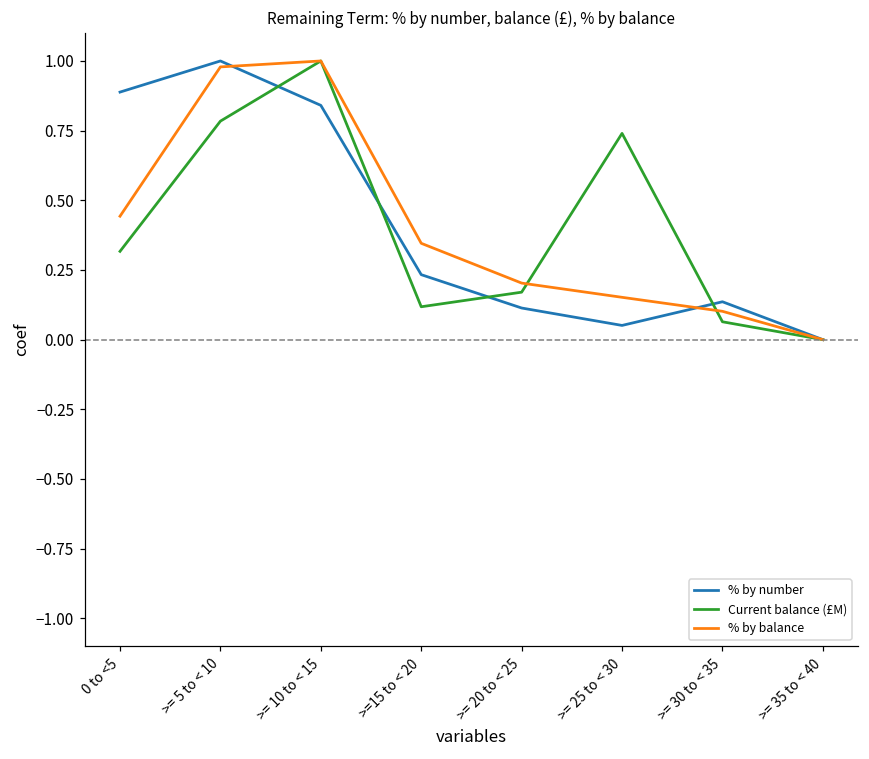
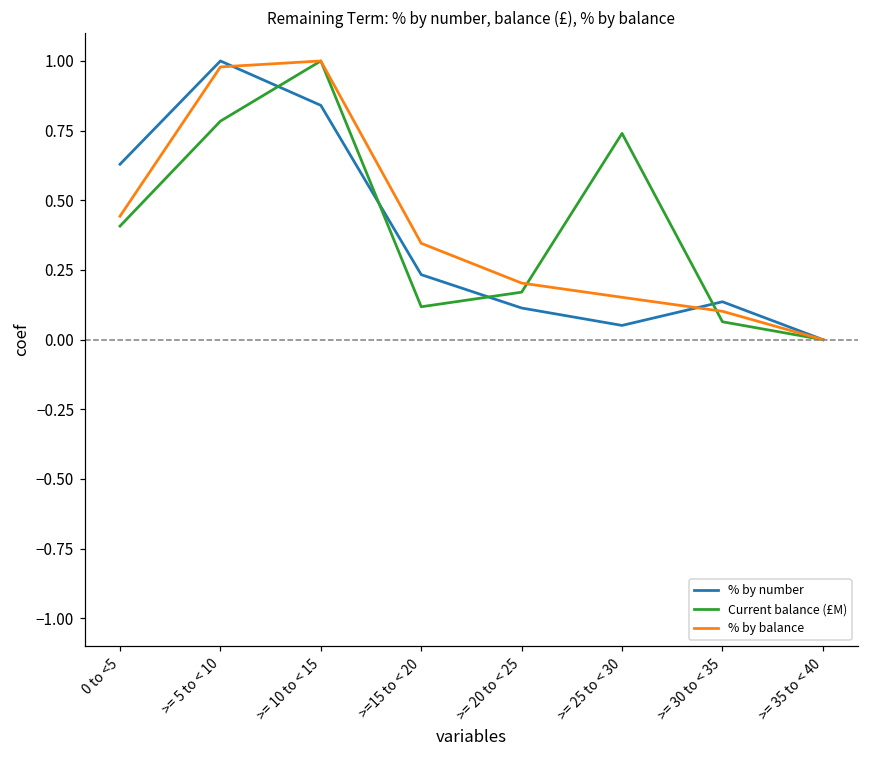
  {
    "% by number": {
-     "0 to <5": 0.89,
+     "0 to <5": 0.63,
      ">= 5 to < 10": 1.00,
      ">= 10 to < 15": 0.84,
      ">=15 to < 20": 0.23,
      ">= 20 to < 25": 0.11,
      ">= 25 to < 30": 0.05,
      ">= 30 to < 35": 0.14
    },
    "Current balance (£M)": {
-     "0 to <5": 0.32,
+     "0 to <5": 0.41,
      ">= 5 to < 10": 0.78,
      ">=15 to < 20": 0.12,
      ">= 20 to < 25": 0.17,
      ">= 25 to < 30": 0.74,
      ">= 30 to < 35": 0.06
    },
    "% by balance": {
      "0 to <5": 0.44,
      ">= 5 to < 10": 0.98,
      ">=15 to < 20": 0.35,
      ">= 20 to < 25": 0.20,
      ">= 25 to < 30": 0.15,
      ">= 30 to < 35": 0.10
    }
  }
